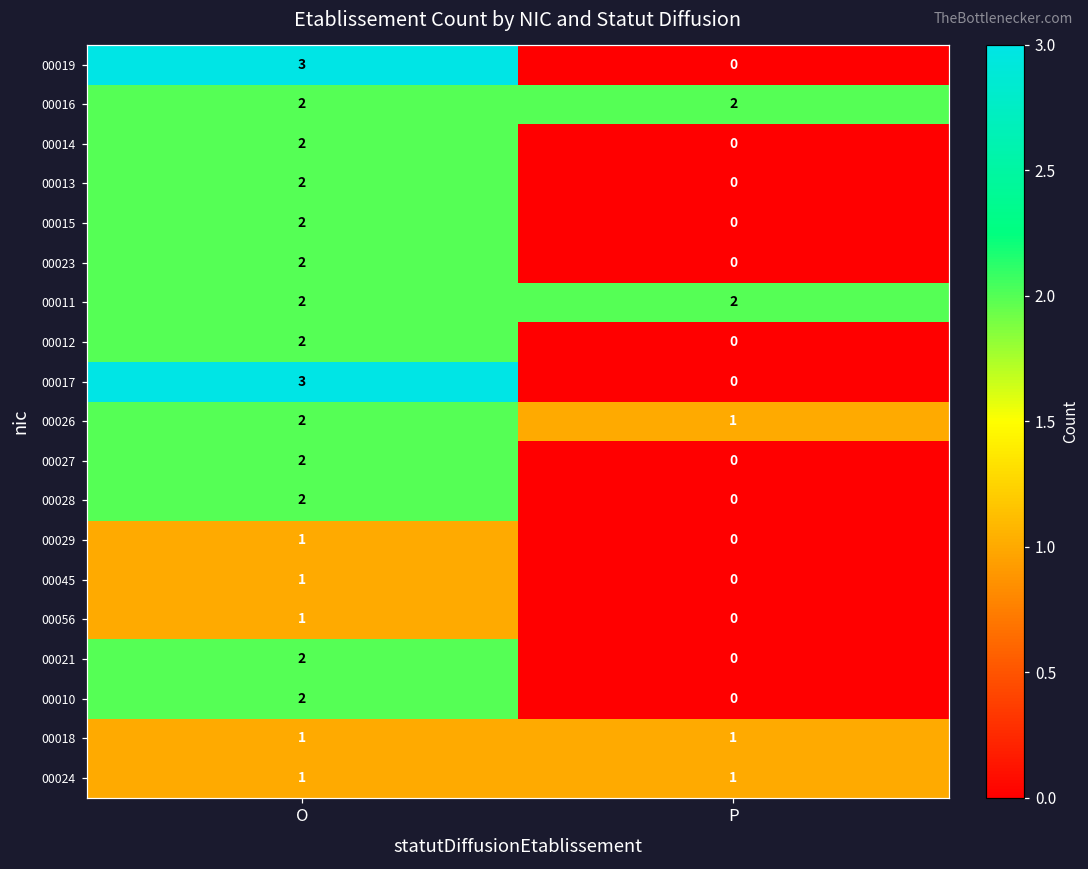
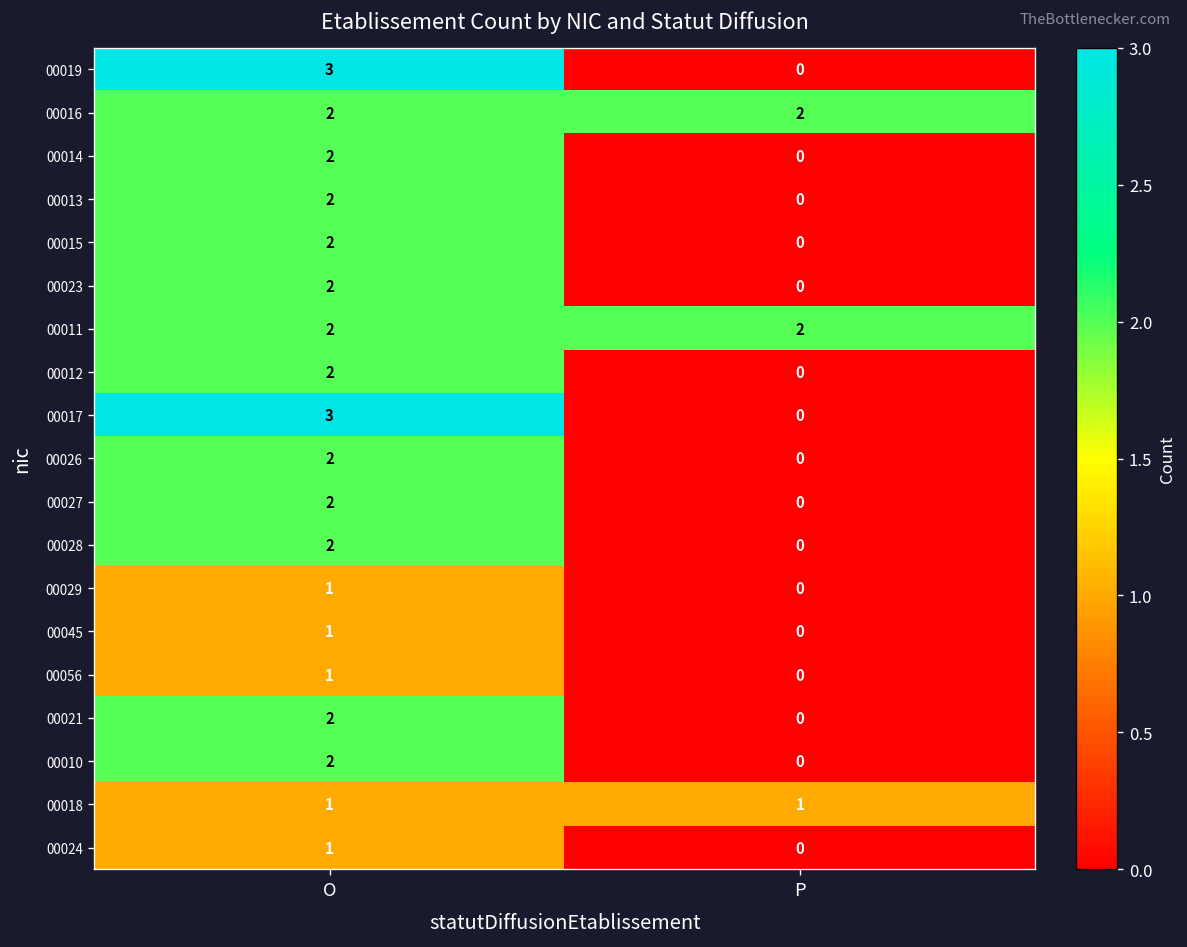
  {
    "00019": {
      "O": 3,
      "P": 0
    },
    "00016": {
      "O": 2,
      "P": 2
    },
    "00014": {
      "O": 2,
      "P": 0
    },
    "00013": {
      "O": 2,
      "P": 0
    },
    "00015": {
      "O": 2,
      "P": 0
    },
    "00023": {
      "O": 2,
      "P": 0
    },
    "00011": {
      "O": 2,
      "P": 2
    },
    "00012": {
      "O": 2,
      "P": 0
    },
    "00017": {
      "O": 3,
      "P": 0
    },
    "00026": {
      "O": 2,
-     "P": 1
+     "P": 0
    },
    "00027": {
      "O": 2,
      "P": 0
    },
    "00028": {
      "O": 2,
      "P": 0
    },
    "00029": {
      "O": 1,
      "P": 0
    },
    "00045": {
      "O": 1,
      "P": 0
    },
    "00056": {
      "O": 1,
      "P": 0
    },
    "00021": {
      "O": 2,
      "P": 0
    },
    "00010": {
      "O": 2,
      "P": 0
    },
    "00018": {
      "O": 1,
      "P": 1
    },
    "00024": {
      "O": 1,
-     "P": 1
+     "P": 0
    }
  }
